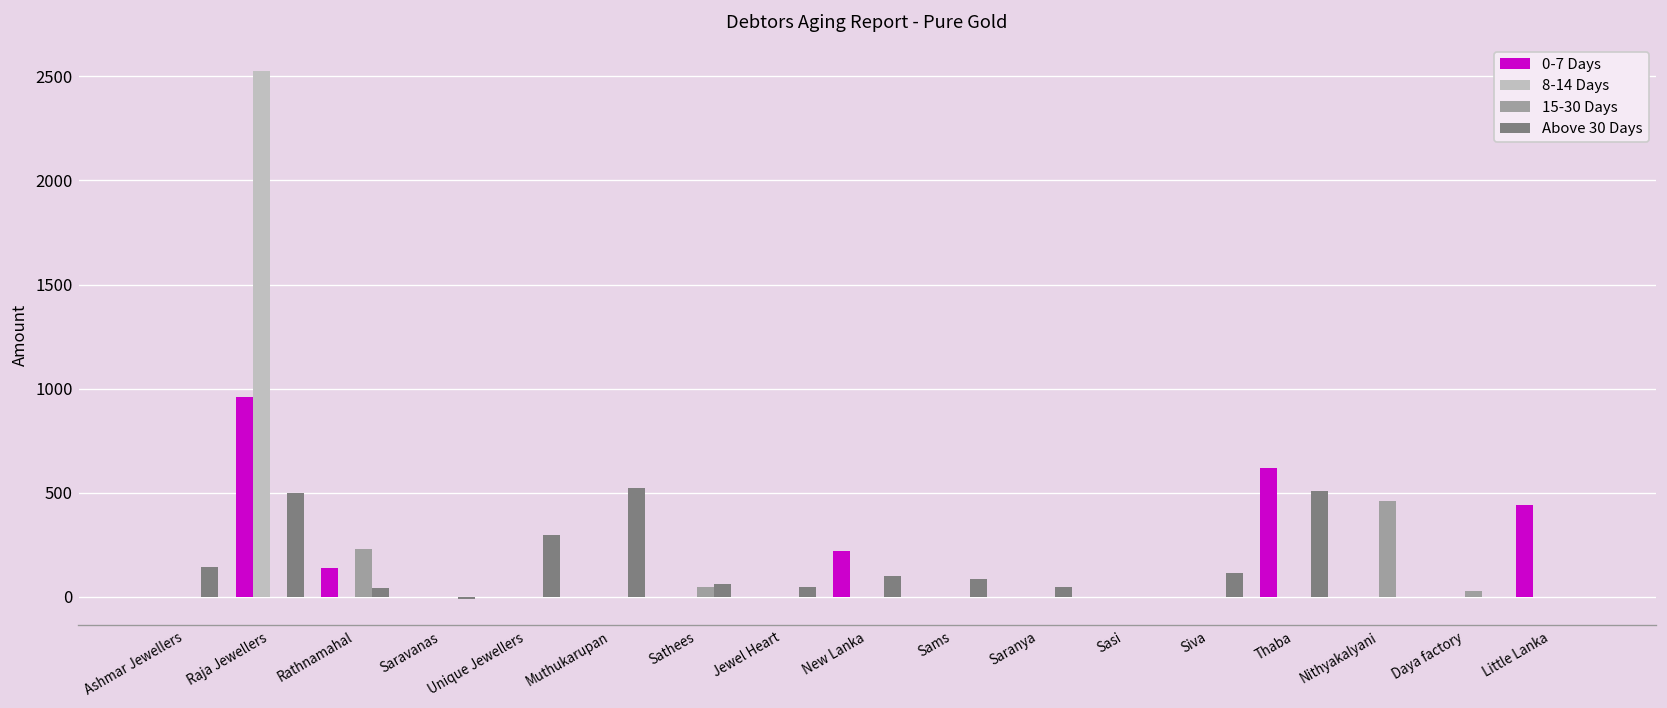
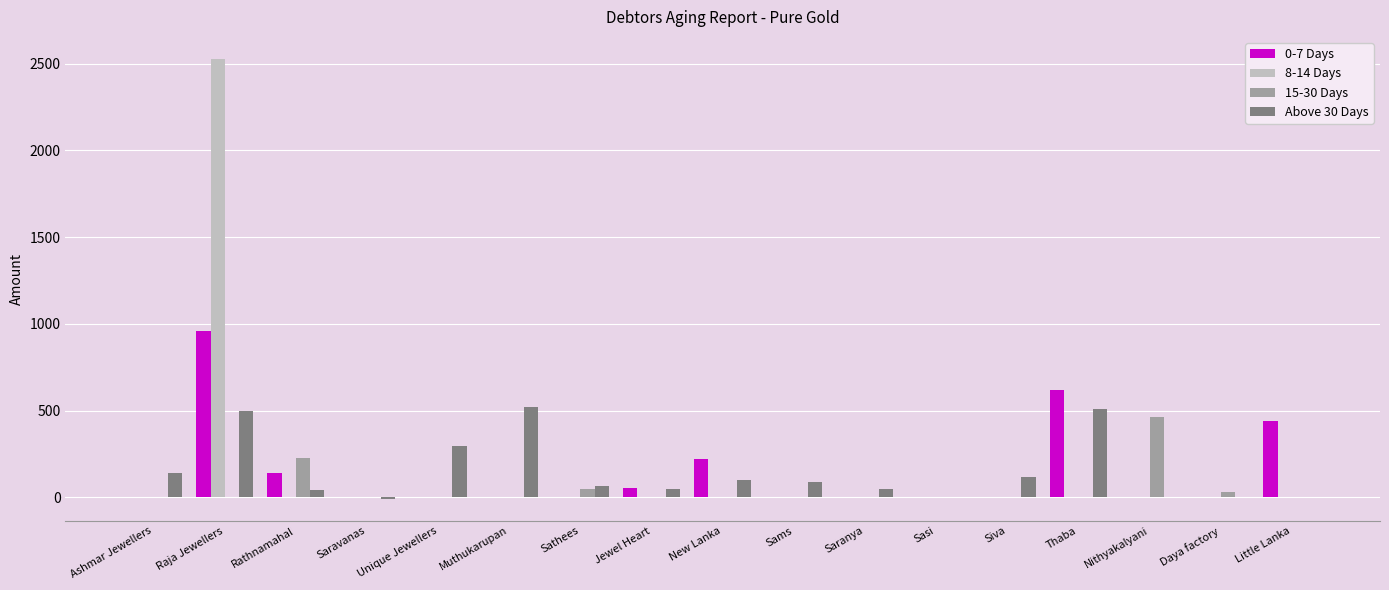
  {
    "0-7 Days": {
      "Ashmar Jewellers": 0,
      "Raja Jewellers": 960,
      "Rathnamahal": 140,
      "Saravanas": 0,
      "Unique Jewellers": 0,
      "Muthukarupan": 0,
      "Sathees": 0,
-     "Jewel Heart": 0,
+     "Jewel Heart": 50,
      "New Lanka": 220,
      "Sams": 0,
      "Saranya": 0,
      "Sasi": 0,
      "Siva": 0,
      "Thaba": 620,
      "Nithyakalyani": 0,
      "Daya factory": 0,
      "Little Lanka": 440
    }
  }
